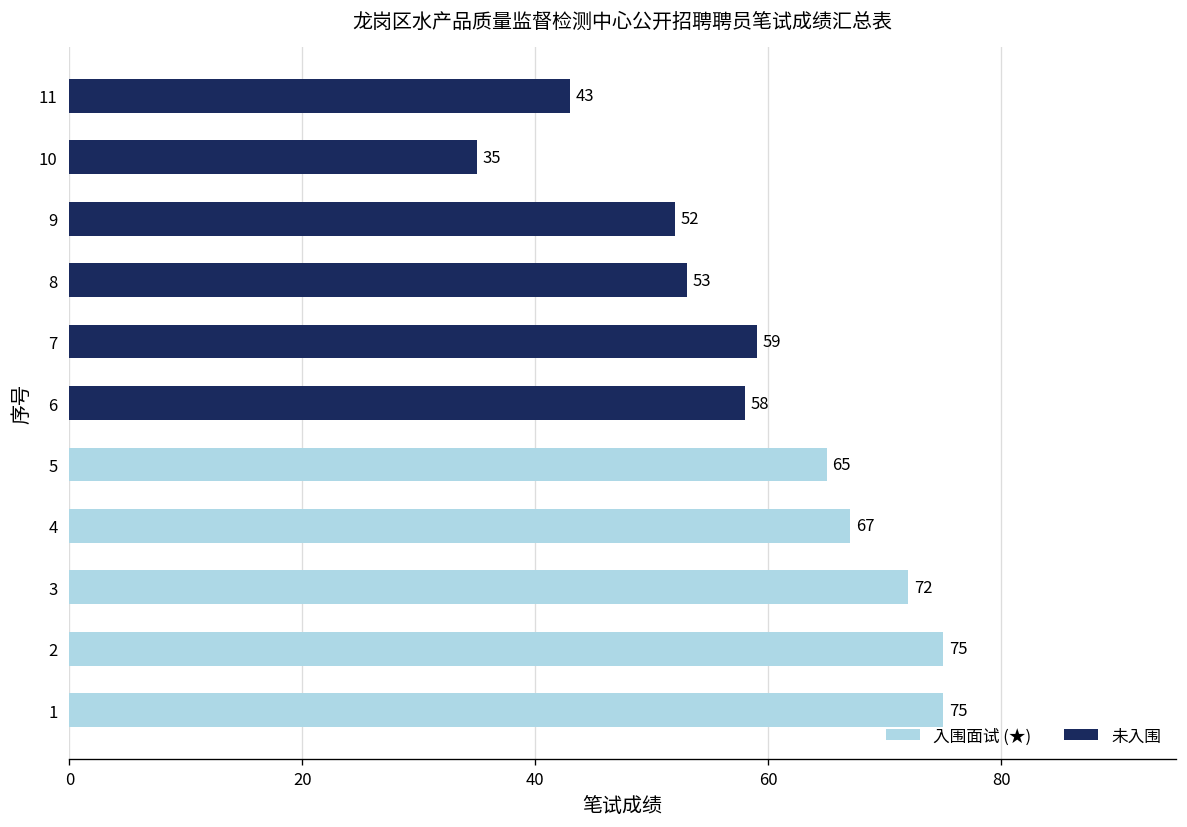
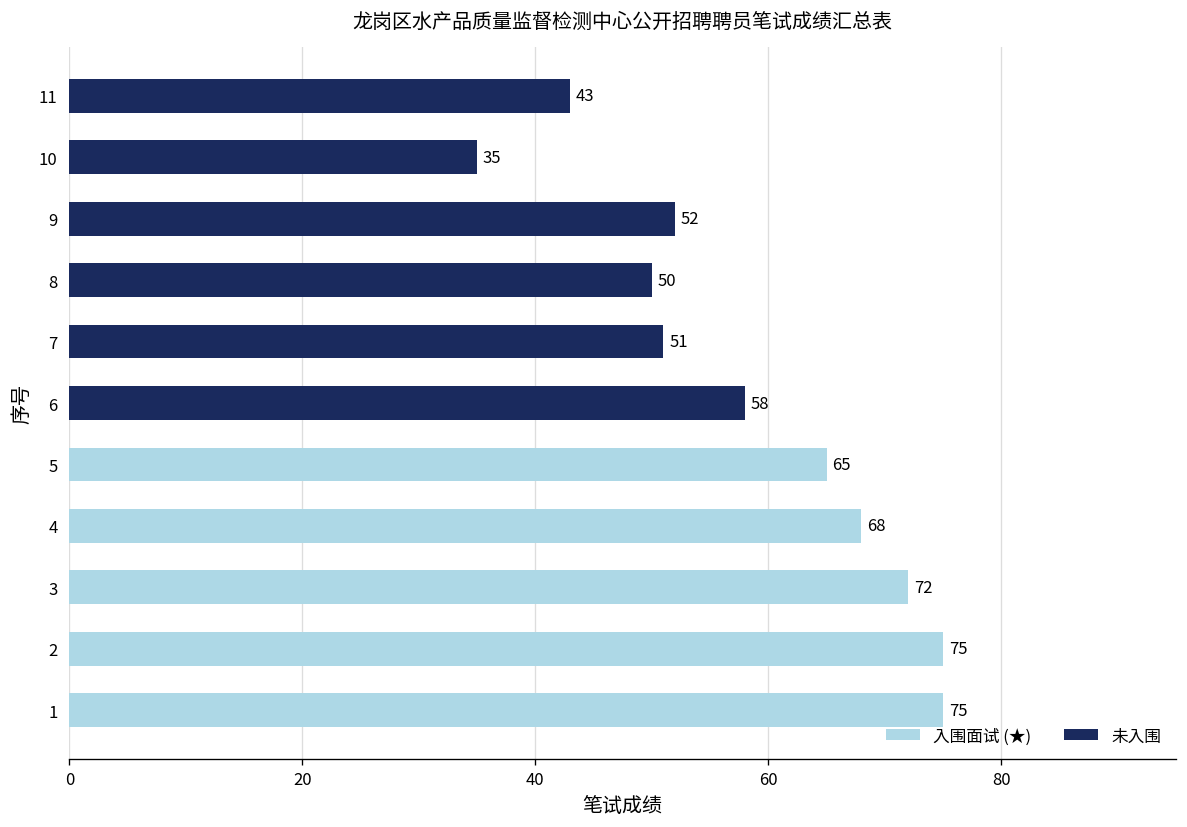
  {
    "11": 43,
    "10": 35,
    "9": 52,
-   "8": 53,
-   "7": 59,
+   "8": 50,
+   "7": 51,
    "6": 58,
    "5": 65,
-   "4": 67,
+   "4": 68,
    "3": 72,
    "2": 75,
    "1": 75
  }
